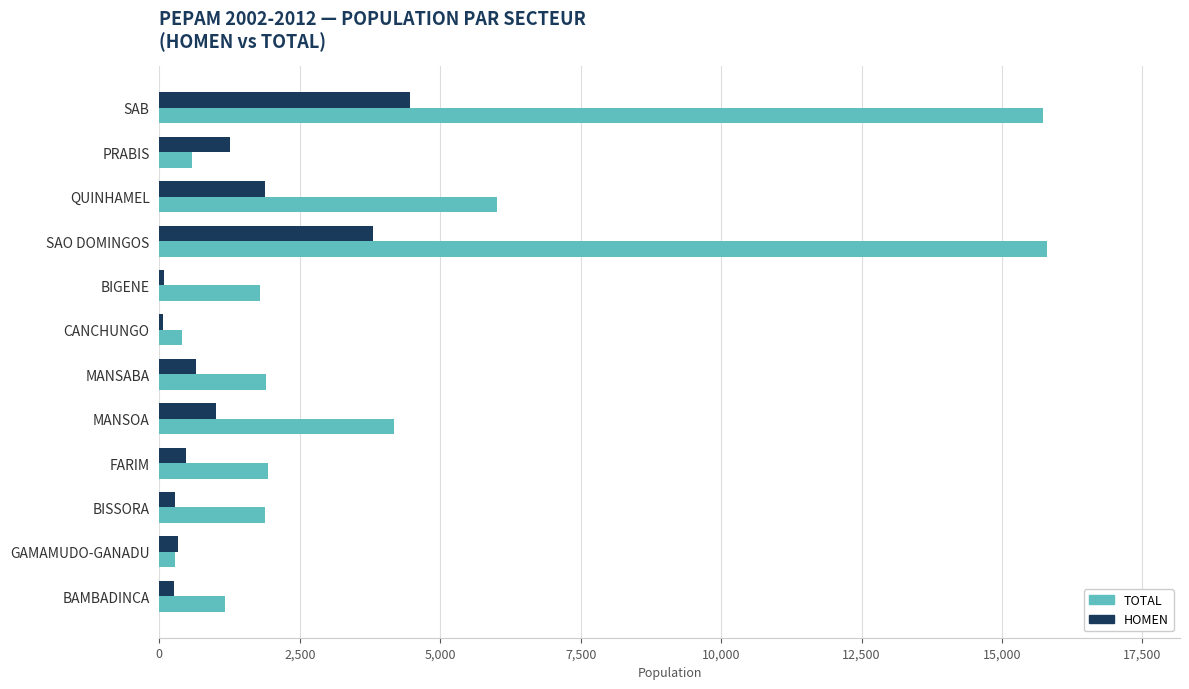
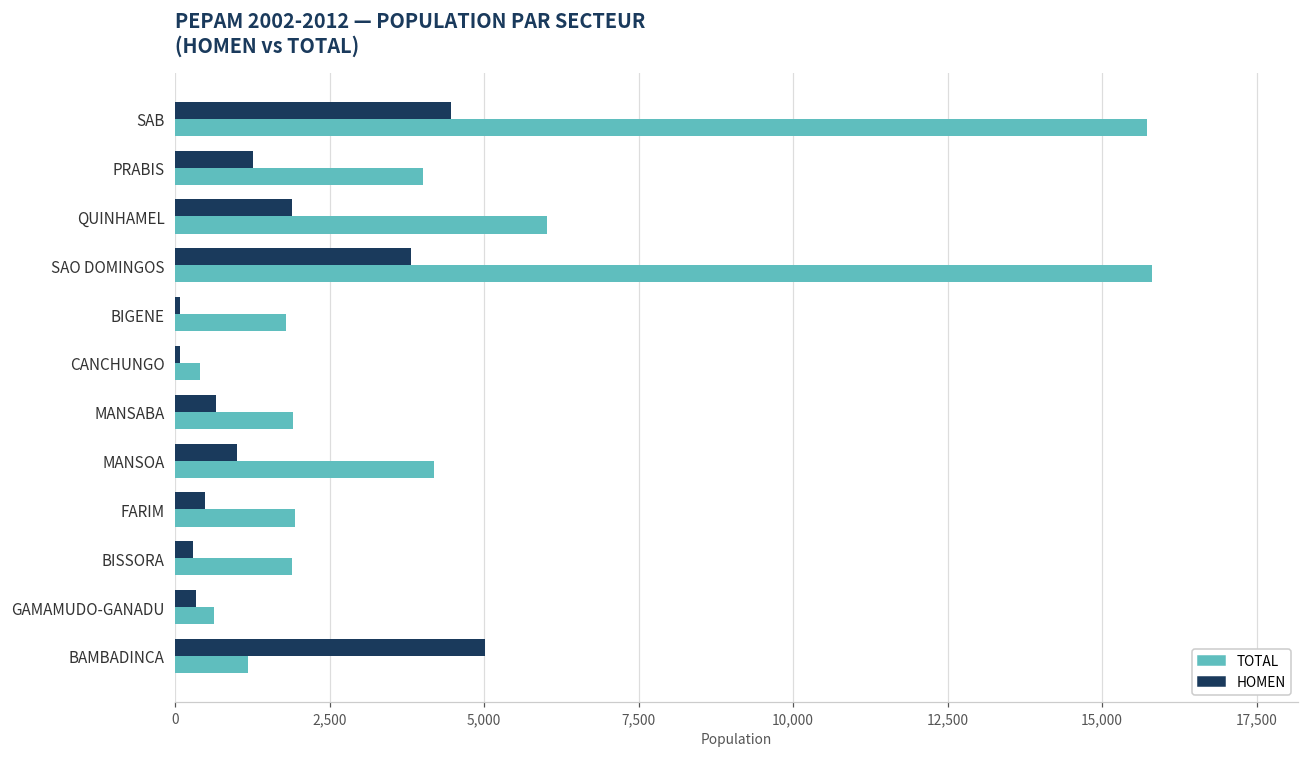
  {
    "TOTAL": {
      "SAB": "15,700",
-     "PRABIS": "600",
+     "PRABIS": "4,000",
      "QUINHAMEL": "6,000",
      "SAO DOMINGOS": "15,800",
      "BIGENE": "1,800",
      "CANCHUNGO": "400",
      "MANSABA": "1,900",
      "MANSOA": "4,200",
      "FARIM": "1,900",
      "BISSORA": "1,900",
-     "GAMAMUDO-GANADU": "300",
+     "GAMAMUDO-GANADU": "600",
      "BAMBADINCA": "1,200"
    },
    "HOMEN": {
      "SAB": "4,500",
      "PRABIS": "1,300",
      "QUINHAMEL": "1,900",
      "SAO DOMINGOS": "3,800",
      "BIGENE": "100",
      "CANCHUNGO": "100",
      "MANSABA": "700",
      "MANSOA": "1,000",
      "FARIM": "500",
      "BISSORA": "300",
      "GAMAMUDO-GANADU": "300",
-     "BAMBADINCA": "300"
+     "BAMBADINCA": "5,000"
    }
  }
